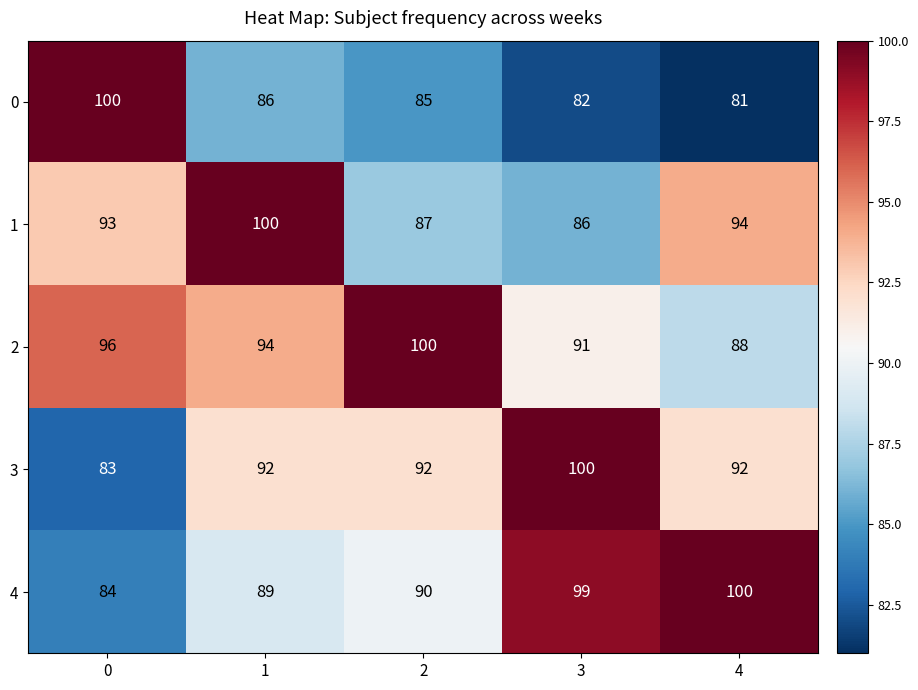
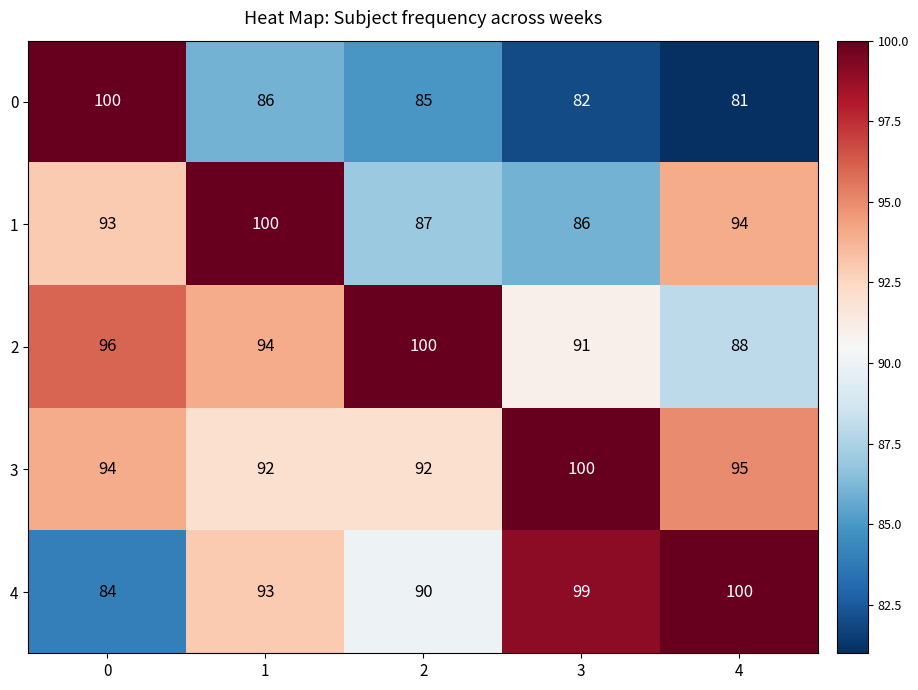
  {
    "0": {
      "0": 100,
      "1": 86,
      "2": 85,
      "3": 82,
      "4": 81
    },
    "1": {
      "0": 93,
      "1": 100,
      "2": 87,
      "3": 86,
      "4": 94
    },
    "2": {
      "0": 96,
      "1": 94,
      "2": 100,
      "3": 91,
      "4": 88
    },
    "3": {
-     "0": 83,
+     "0": 94,
      "1": 92,
      "2": 92,
      "3": 100,
-     "4": 92
+     "4": 95
    },
    "4": {
      "0": 84,
-     "1": 89,
+     "1": 93,
      "2": 90,
      "3": 99,
      "4": 100
    }
  }
